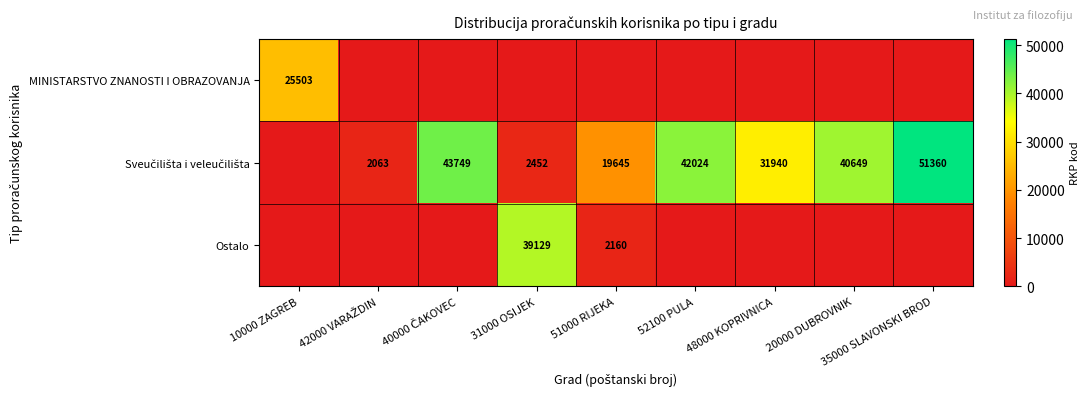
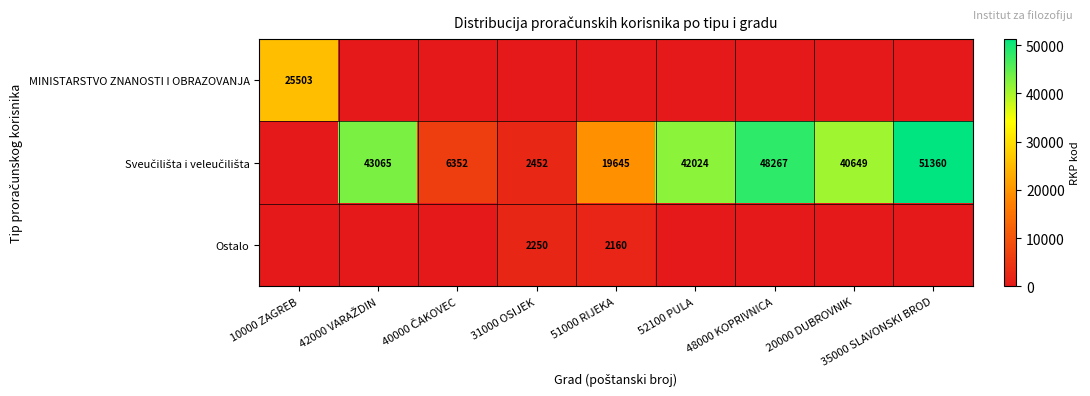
  {
    "MINISTARSTVO ZNANOSTI I OBRAZOVANJA": {
      "10000 ZAGREB": 25503
    },
    "Sveučilišta i veleučilišta": {
-     "42000 VARAŽDIN": 2063,
-     "40000 ČAKOVEC": 43749,
+     "42000 VARAŽDIN": 43065,
+     "40000 ČAKOVEC": 6352,
      "31000 OSIJEK": 2452,
      "51000 RIJEKA": 19645,
      "52100 PULA": 42024,
-     "48000 KOPRIVNICA": 31940,
+     "48000 KOPRIVNICA": 48267,
      "20000 DUBROVNIK": 40649,
      "35000 SLAVONSKI BROD": 51360
    },
    "Ostalo": {
-     "31000 OSIJEK": 39129,
+     "31000 OSIJEK": 2250,
      "51000 RIJEKA": 2160
    }
  }
